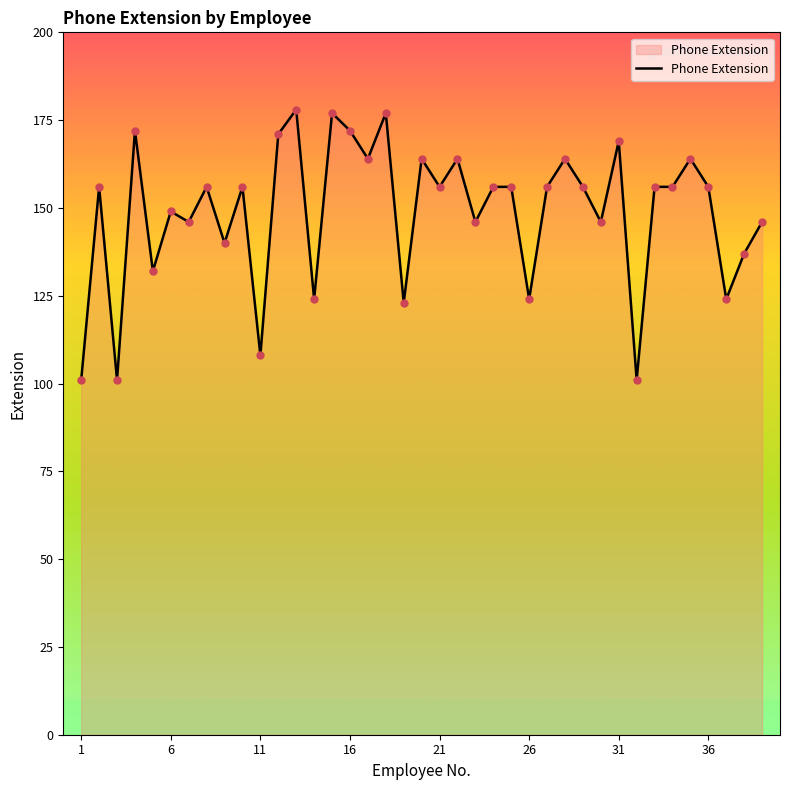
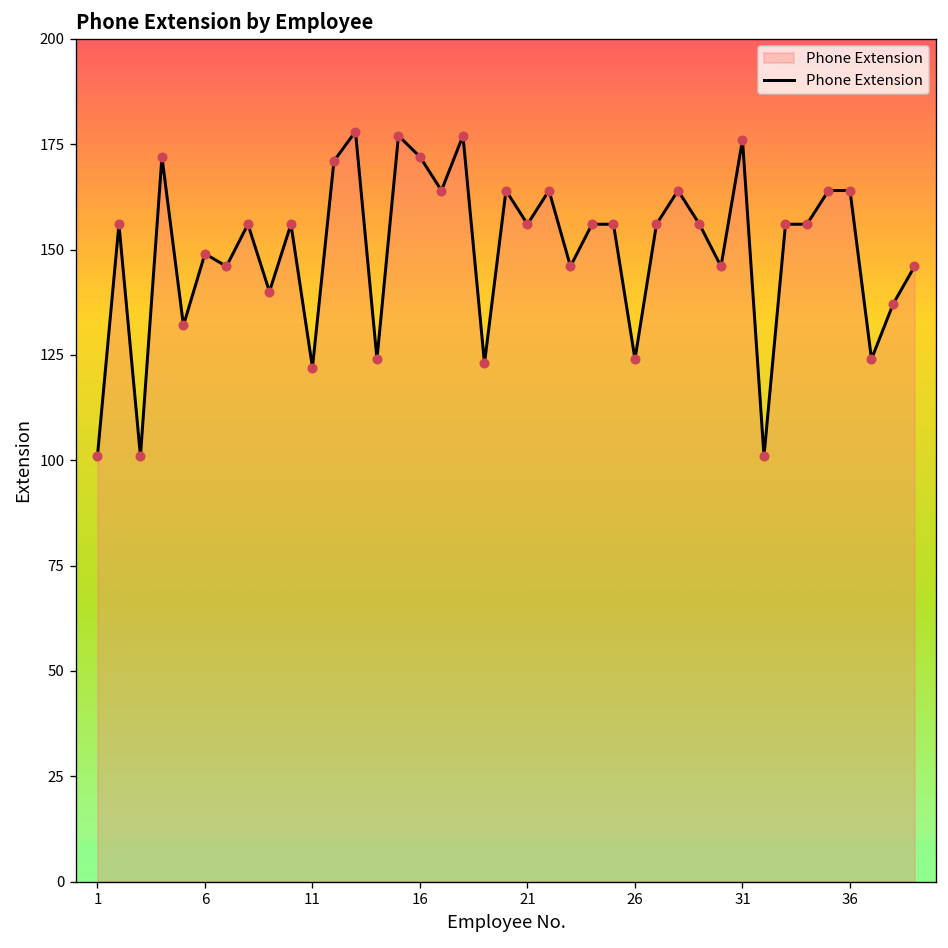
  {
    "1": 101,
    "6": 149,
-   "11": 108,
+   "11": 122,
    "16": 172,
    "21": 156,
    "26": 124,
-   "31": 169,
-   "36": 156
+   "31": 176,
+   "36": 164
  }
